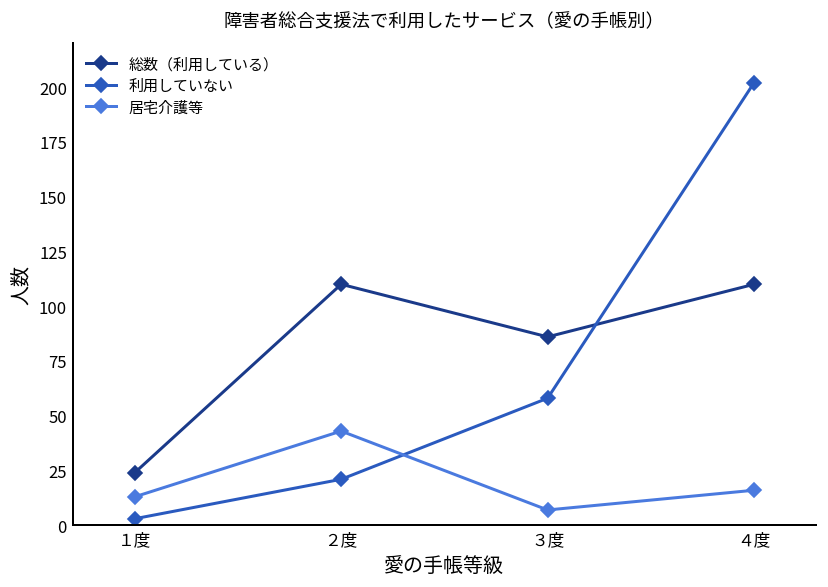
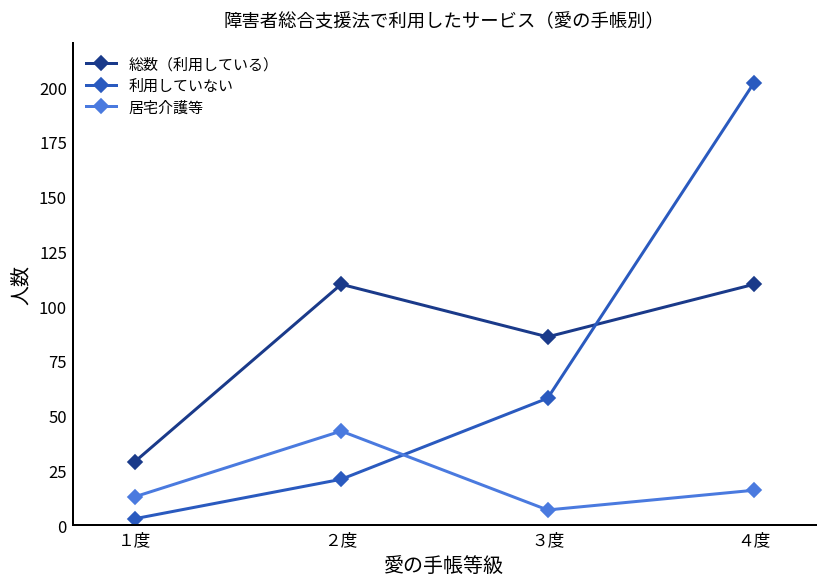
  {
    "総数（利用している）": {
-     "１度": 24,
+     "１度": 29,
      "２度": 110,
      "３度": 86,
      "４度": 110
    }
  }
